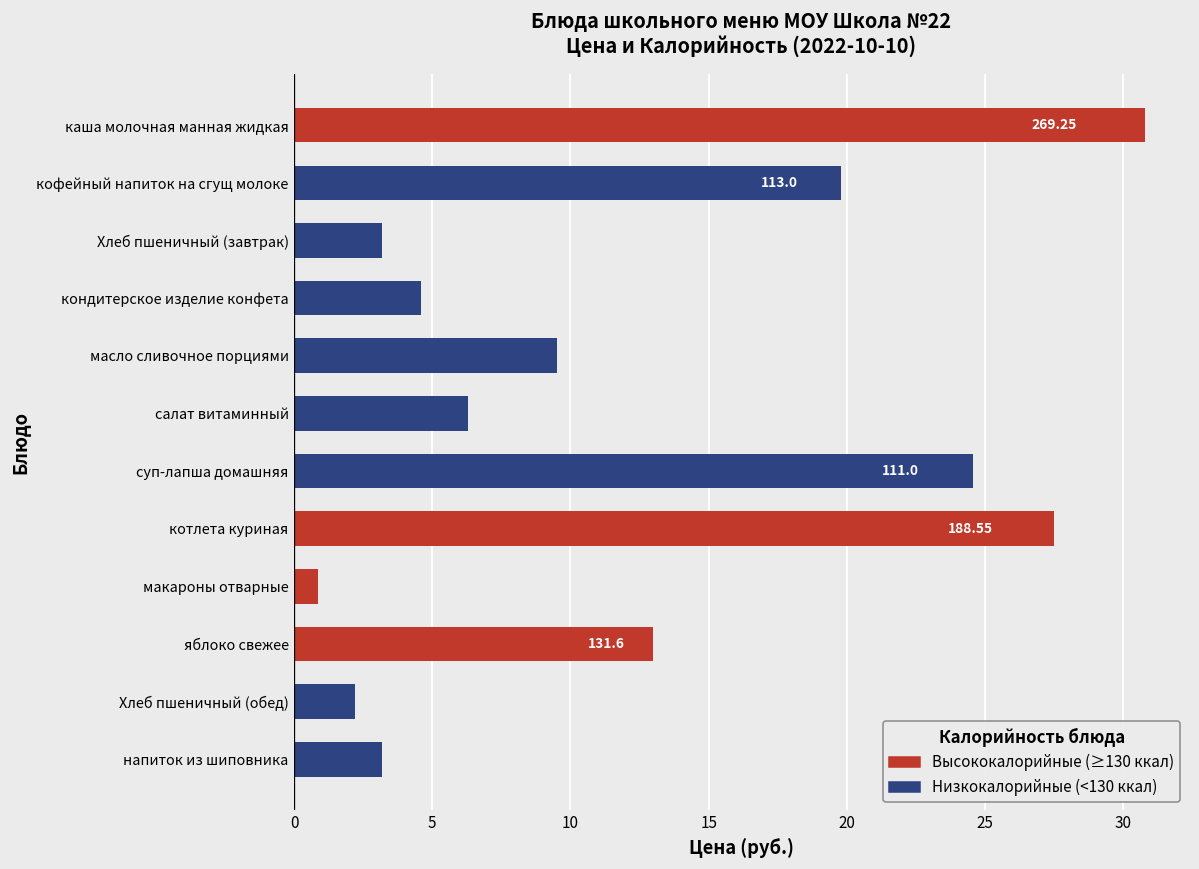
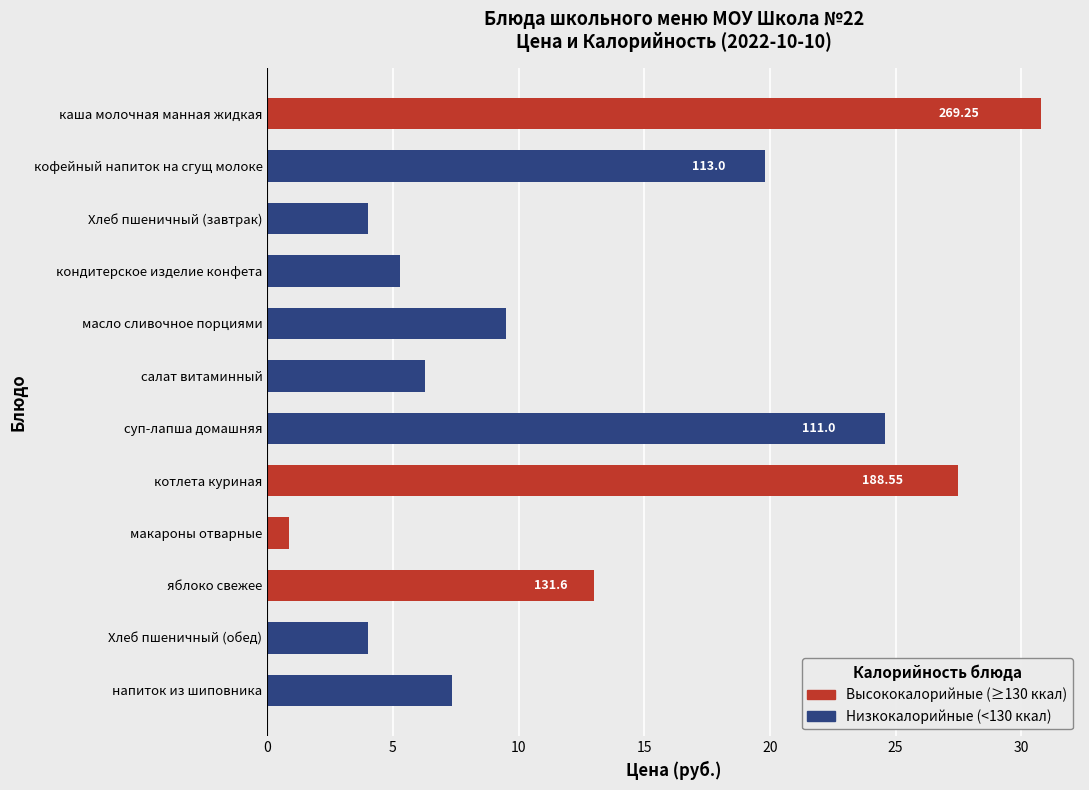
  {
-   "Хлеб пшеничный (завтрак)": 3.2,
-   "кондитерское изделие конфета": 4.6,
+   "Хлеб пшеничный (завтрак)": 4.0,
+   "кондитерское изделие конфета": 5.3,
    "масло сливочное порциями": 9.5,
    "салат витаминный": 6.3,
    "макароны отварные": 0.9,
-   "Хлеб пшеничный (обед)": 2.2,
-   "напиток из шиповника": 3.2
+   "Хлеб пшеничный (обед)": 4.0,
+   "напиток из шиповника": 7.4
  }
